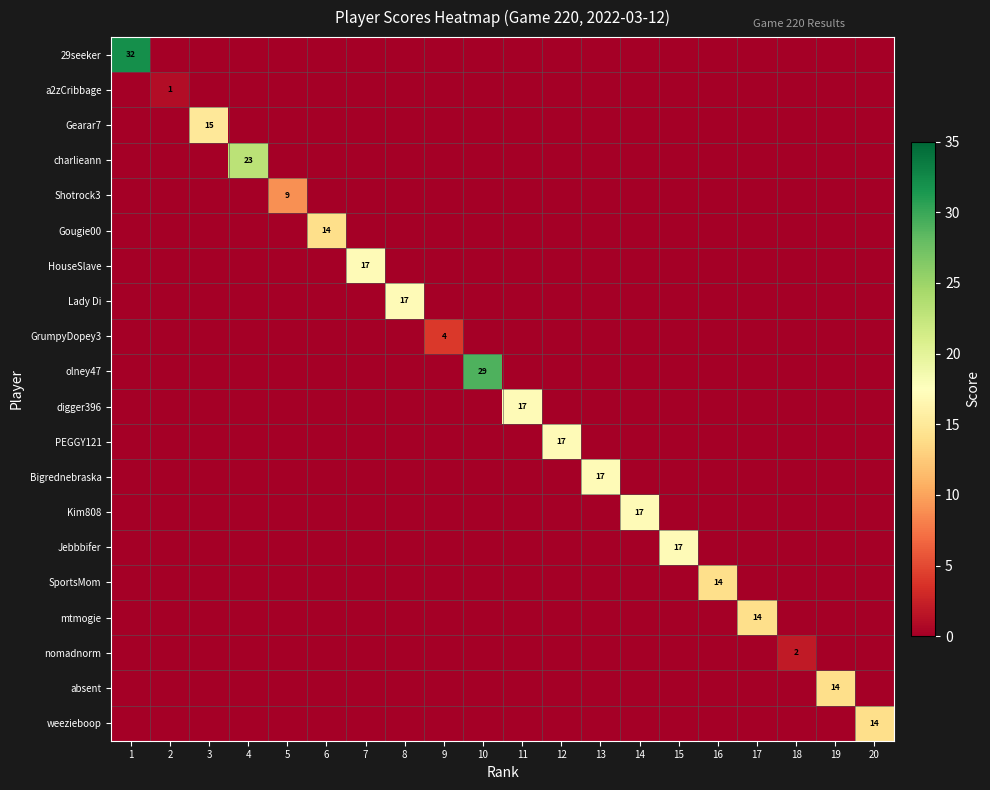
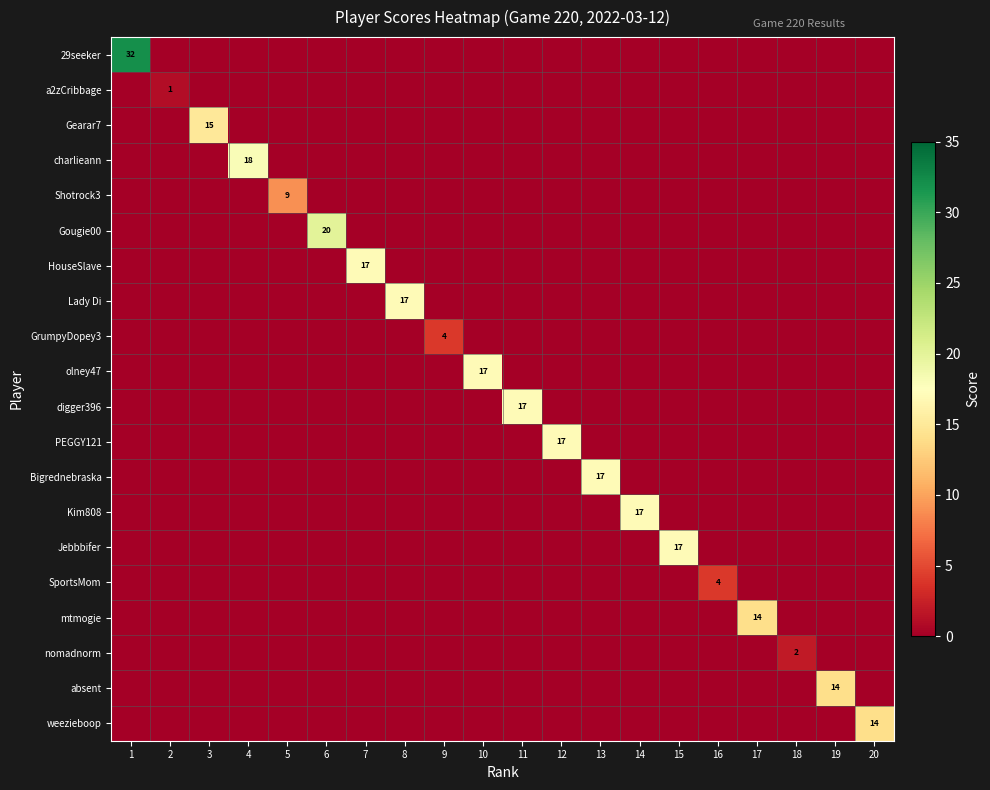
  {
    "29seeker": {
      "1": 32
    },
    "a2zCribbage": {
      "2": 1
    },
    "Gearar7": {
      "3": 15
    },
    "charlieann": {
-     "4": 23
+     "4": 18
    },
    "Shotrock3": {
      "5": 9
    },
    "Gougie00": {
-     "6": 14
+     "6": 20
    },
    "HouseSlave": {
      "7": 17
    },
    "Lady Di": {
      "8": 17
    },
    "GrumpyDopey3": {
      "9": 4
    },
    "olney47": {
-     "10": 29
+     "10": 17
    },
    "digger396": {
      "11": 17
    },
    "PEGGY121": {
      "12": 17
    },
    "Bigrednebraska": {
      "13": 17
    },
    "Kim808": {
      "14": 17
    },
    "Jebbbifer": {
      "15": 17
    },
    "SportsMom": {
-     "16": 14
+     "16": 4
    },
    "mtmogie": {
      "17": 14
    },
    "nomadnorm": {
      "18": 2
    },
    "absent": {
      "19": 14
    },
    "weezieboop": {
      "20": 14
    }
  }
